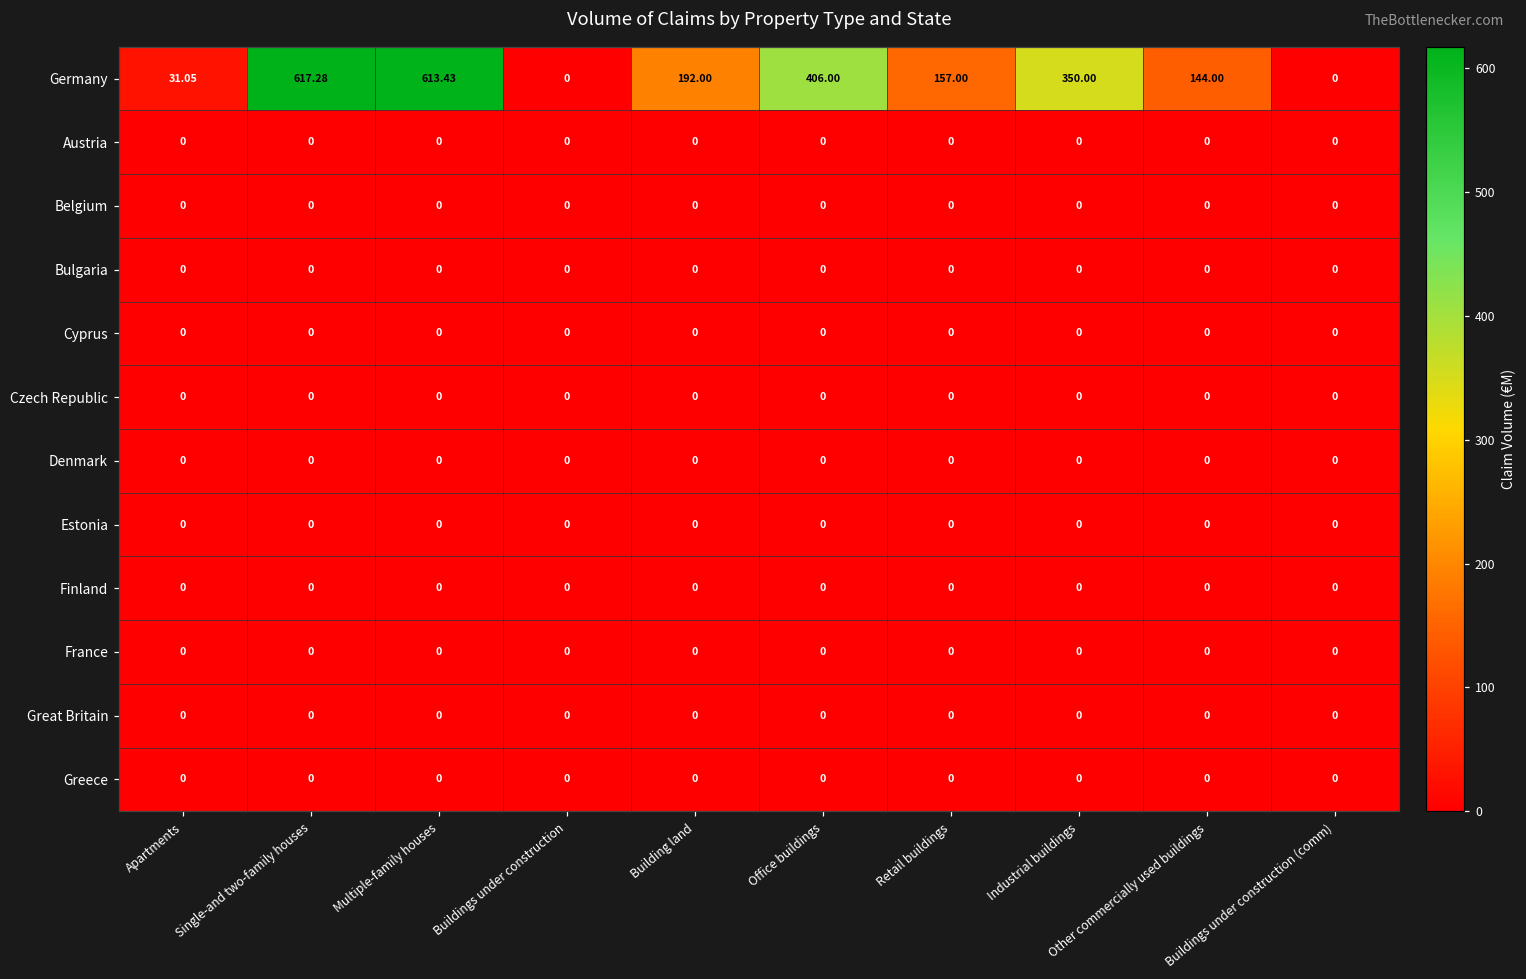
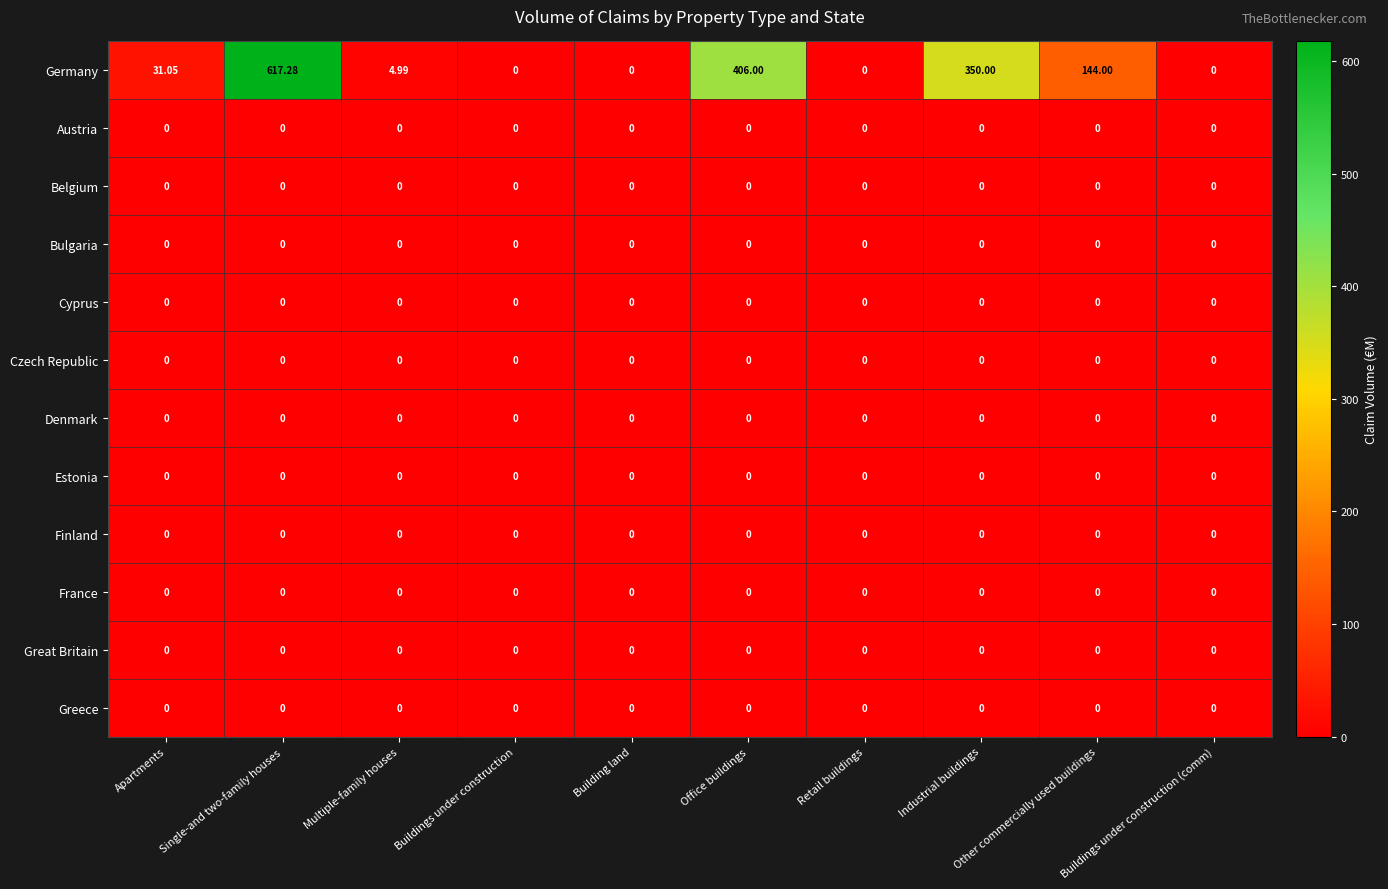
  {
    "Germany": {
      "Apartments": 31.05,
      "Single-and two-family houses": 617.28,
-     "Multiple-family houses": 613.43,
+     "Multiple-family houses": 4.99,
      "Buildings under construction": 0,
-     "Building land": 192.00,
+     "Building land": 0,
      "Office buildings": 406.00,
-     "Retail buildings": 157.00,
+     "Retail buildings": 0,
      "Industrial buildings": 350.00,
      "Other commercially used buildings": 144.00,
      "Buildings under construction (comm)": 0
    },
    "Austria": {
      "Apartments": 0,
      "Single-and two-family houses": 0,
      "Multiple-family houses": 0,
      "Buildings under construction": 0,
      "Building land": 0,
      "Office buildings": 0,
      "Retail buildings": 0,
      "Industrial buildings": 0,
      "Other commercially used buildings": 0,
      "Buildings under construction (comm)": 0
    },
    "Belgium": {
      "Apartments": 0,
      "Single-and two-family houses": 0,
      "Multiple-family houses": 0,
      "Buildings under construction": 0,
      "Building land": 0,
      "Office buildings": 0,
      "Retail buildings": 0,
      "Industrial buildings": 0,
      "Other commercially used buildings": 0,
      "Buildings under construction (comm)": 0
    },
    "Bulgaria": {
      "Apartments": 0,
      "Single-and two-family houses": 0,
      "Multiple-family houses": 0,
      "Buildings under construction": 0,
      "Building land": 0,
      "Office buildings": 0,
      "Retail buildings": 0,
      "Industrial buildings": 0,
      "Other commercially used buildings": 0,
      "Buildings under construction (comm)": 0
    },
    "Cyprus": {
      "Apartments": 0,
      "Single-and two-family houses": 0,
      "Multiple-family houses": 0,
      "Buildings under construction": 0,
      "Building land": 0,
      "Office buildings": 0,
      "Retail buildings": 0,
      "Industrial buildings": 0,
      "Other commercially used buildings": 0,
      "Buildings under construction (comm)": 0
    },
    "Czech Republic": {
      "Apartments": 0,
      "Single-and two-family houses": 0,
      "Multiple-family houses": 0,
      "Buildings under construction": 0,
      "Building land": 0,
      "Office buildings": 0,
      "Retail buildings": 0,
      "Industrial buildings": 0,
      "Other commercially used buildings": 0,
      "Buildings under construction (comm)": 0
    },
    "Denmark": {
      "Apartments": 0,
      "Single-and two-family houses": 0,
      "Multiple-family houses": 0,
      "Buildings under construction": 0,
      "Building land": 0,
      "Office buildings": 0,
      "Retail buildings": 0,
      "Industrial buildings": 0,
      "Other commercially used buildings": 0,
      "Buildings under construction (comm)": 0
    },
    "Estonia": {
      "Apartments": 0,
      "Single-and two-family houses": 0,
      "Multiple-family houses": 0,
      "Buildings under construction": 0,
      "Building land": 0,
      "Office buildings": 0,
      "Retail buildings": 0,
      "Industrial buildings": 0,
      "Other commercially used buildings": 0,
      "Buildings under construction (comm)": 0
    },
    "Finland": {
      "Apartments": 0,
      "Single-and two-family houses": 0,
      "Multiple-family houses": 0,
      "Buildings under construction": 0,
      "Building land": 0,
      "Office buildings": 0,
      "Retail buildings": 0,
      "Industrial buildings": 0,
      "Other commercially used buildings": 0,
      "Buildings under construction (comm)": 0
    },
    "France": {
      "Apartments": 0,
      "Single-and two-family houses": 0,
      "Multiple-family houses": 0,
      "Buildings under construction": 0,
      "Building land": 0,
      "Office buildings": 0,
      "Retail buildings": 0,
      "Industrial buildings": 0,
      "Other commercially used buildings": 0,
      "Buildings under construction (comm)": 0
    },
    "Great Britain": {
      "Apartments": 0,
      "Single-and two-family houses": 0,
      "Multiple-family houses": 0,
      "Buildings under construction": 0,
      "Building land": 0,
      "Office buildings": 0,
      "Retail buildings": 0,
      "Industrial buildings": 0,
      "Other commercially used buildings": 0,
      "Buildings under construction (comm)": 0
    },
    "Greece": {
      "Apartments": 0,
      "Single-and two-family houses": 0,
      "Multiple-family houses": 0,
      "Buildings under construction": 0,
      "Building land": 0,
      "Office buildings": 0,
      "Retail buildings": 0,
      "Industrial buildings": 0,
      "Other commercially used buildings": 0,
      "Buildings under construction (comm)": 0
    }
  }
